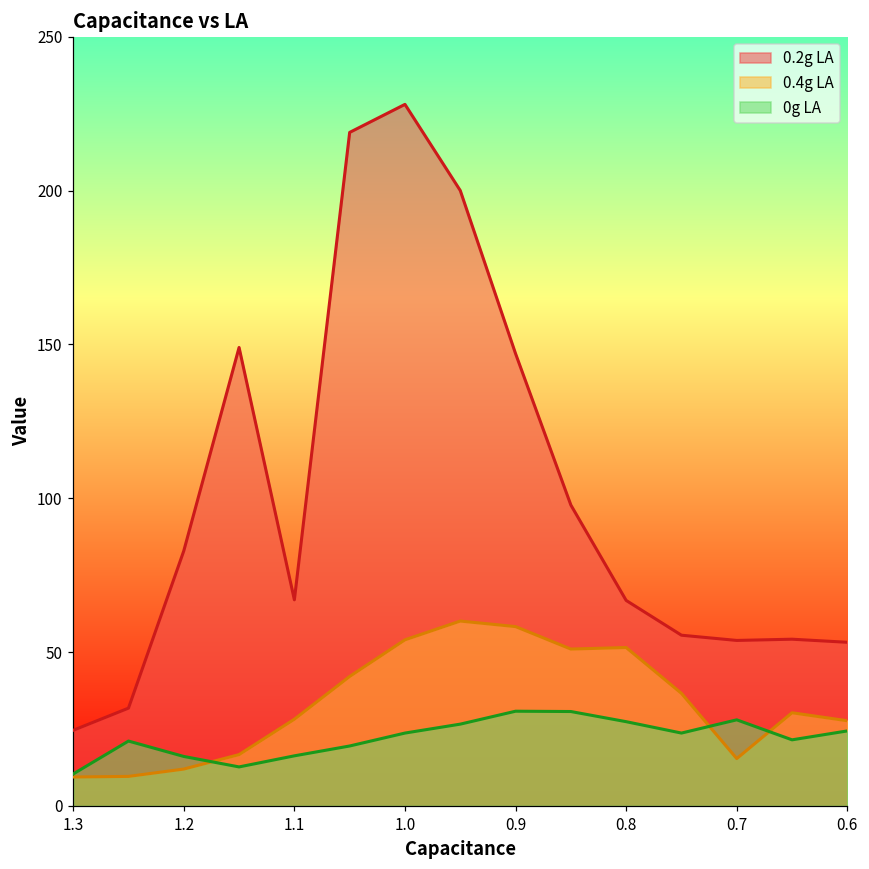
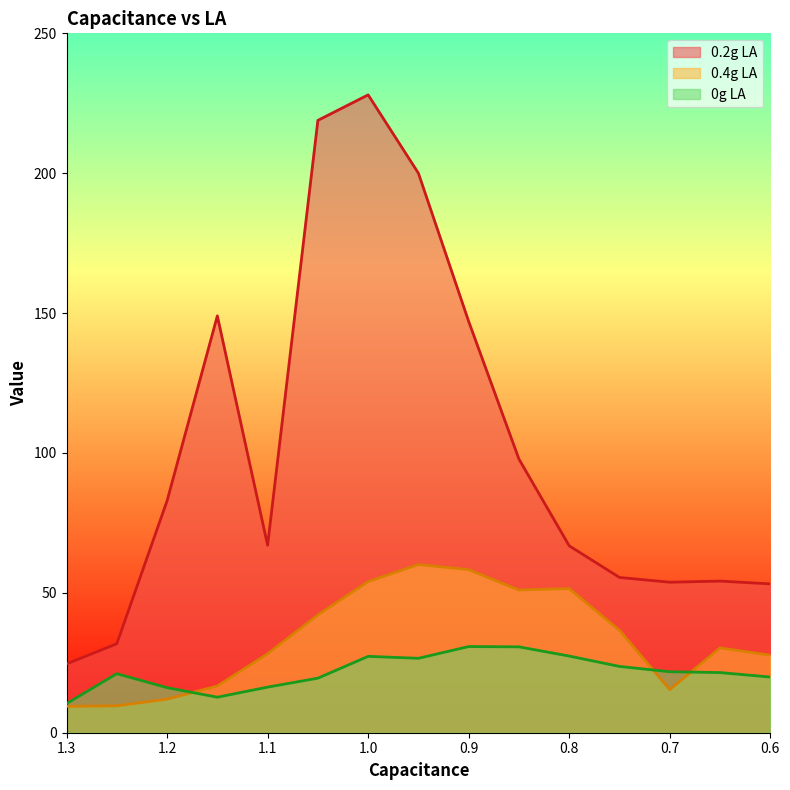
  {
    "0.2g LA": {
      "1.3": 25,
      "1.2": 83,
      "1.1": 67,
      "1.0": 228,
      "0.9": 147,
      "0.8": 67,
      "0.7": 54,
      "0.6": 53
    },
    "0.4g LA": {
      "1.3": 9,
      "1.2": 12,
      "1.1": 28,
      "1.0": 54,
      "0.9": 58,
      "0.8": 52,
      "0.7": 15,
      "0.6": 28
    },
    "0g LA": {
      "1.3": 10,
      "1.2": 16,
      "1.1": 16,
-     "1.0": 24,
+     "1.0": 27,
      "0.9": 31,
      "0.8": 27,
-     "0.7": 28,
-     "0.6": 24
+     "0.7": 22,
+     "0.6": 20
    }
  }
